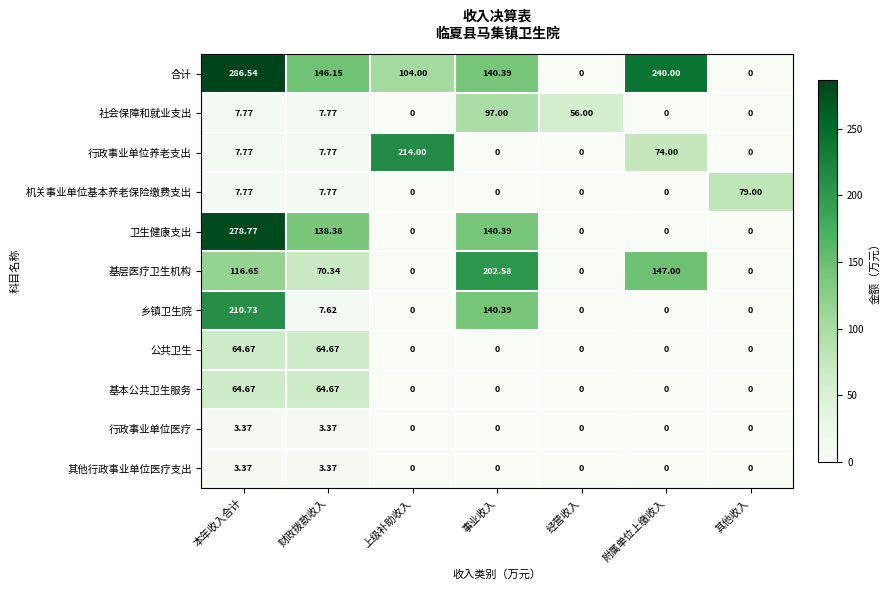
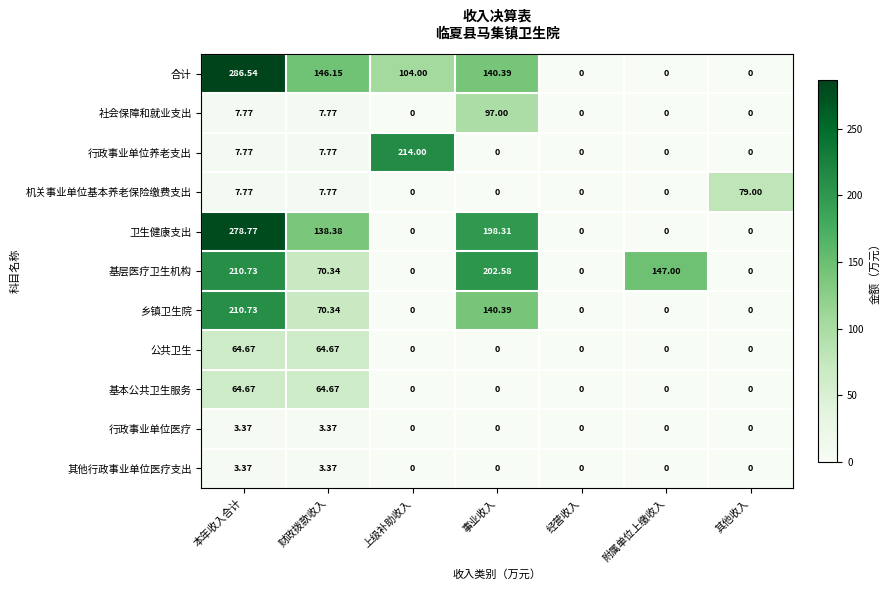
  {
    "合计": {
      "本年收入合计": 286.54,
      "财政拨款收入": 146.15,
      "上级补助收入": 104.00,
      "事业收入": 140.39,
      "经营收入": 0,
-     "附属单位上缴收入": 240.00,
+     "附属单位上缴收入": 0,
      "其他收入": 0
    },
    "社会保障和就业支出": {
      "本年收入合计": 7.77,
      "财政拨款收入": 7.77,
      "上级补助收入": 0,
      "事业收入": 97.00,
-     "经营收入": 56.00,
+     "经营收入": 0,
      "附属单位上缴收入": 0,
      "其他收入": 0
    },
    "行政事业单位养老支出": {
      "本年收入合计": 7.77,
      "财政拨款收入": 7.77,
      "上级补助收入": 214.00,
      "事业收入": 0,
      "经营收入": 0,
-     "附属单位上缴收入": 74.00,
+     "附属单位上缴收入": 0,
      "其他收入": 0
    },
    "机关事业单位基本养老保险缴费支出": {
      "本年收入合计": 7.77,
      "财政拨款收入": 7.77,
      "上级补助收入": 0,
      "事业收入": 0,
      "经营收入": 0,
      "附属单位上缴收入": 0,
      "其他收入": 79.00
    },
    "卫生健康支出": {
      "本年收入合计": 278.77,
      "财政拨款收入": 138.38,
      "上级补助收入": 0,
-     "事业收入": 140.39,
+     "事业收入": 198.31,
      "经营收入": 0,
      "附属单位上缴收入": 0,
      "其他收入": 0
    },
    "基层医疗卫生机构": {
-     "本年收入合计": 116.65,
+     "本年收入合计": 210.73,
      "财政拨款收入": 70.34,
      "上级补助收入": 0,
      "事业收入": 202.58,
      "经营收入": 0,
      "附属单位上缴收入": 147.00,
      "其他收入": 0
    },
    "乡镇卫生院": {
      "本年收入合计": 210.73,
-     "财政拨款收入": 7.62,
+     "财政拨款收入": 70.34,
      "上级补助收入": 0,
      "事业收入": 140.39,
      "经营收入": 0,
      "附属单位上缴收入": 0,
      "其他收入": 0
    },
    "公共卫生": {
      "本年收入合计": 64.67,
      "财政拨款收入": 64.67,
      "上级补助收入": 0,
      "事业收入": 0,
      "经营收入": 0,
      "附属单位上缴收入": 0,
      "其他收入": 0
    },
    "基本公共卫生服务": {
      "本年收入合计": 64.67,
      "财政拨款收入": 64.67,
      "上级补助收入": 0,
      "事业收入": 0,
      "经营收入": 0,
      "附属单位上缴收入": 0,
      "其他收入": 0
    },
    "行政事业单位医疗": {
      "本年收入合计": 3.37,
      "财政拨款收入": 3.37,
      "上级补助收入": 0,
      "事业收入": 0,
      "经营收入": 0,
      "附属单位上缴收入": 0,
      "其他收入": 0
    },
    "其他行政事业单位医疗支出": {
      "本年收入合计": 3.37,
      "财政拨款收入": 3.37,
      "上级补助收入": 0,
      "事业收入": 0,
      "经营收入": 0,
      "附属单位上缴收入": 0,
      "其他收入": 0
    }
  }
